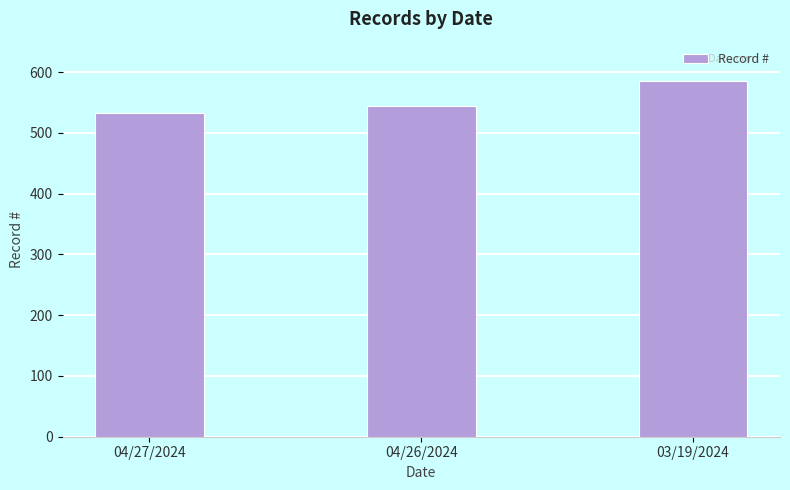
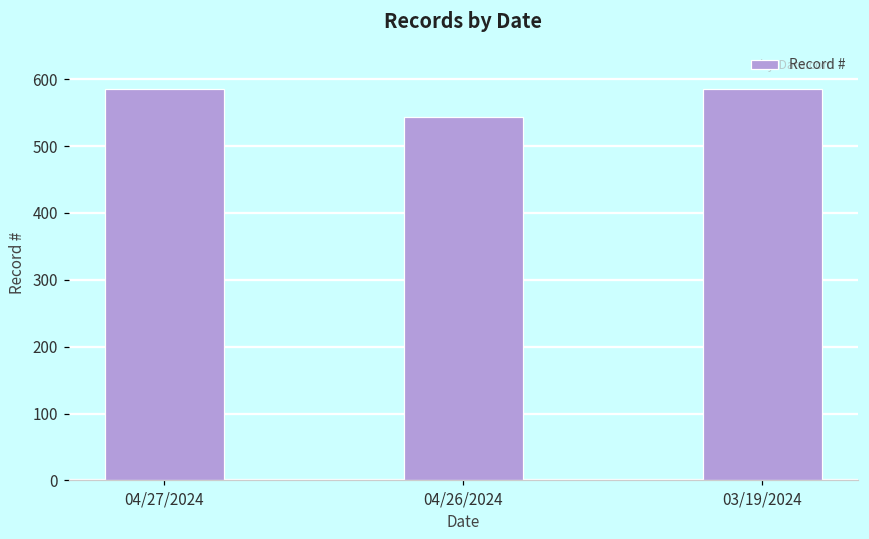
  {
-   "04/27/2024": 530,
+   "04/27/2024": 590,
    "04/26/2024": 540,
    "03/19/2024": 590
  }
